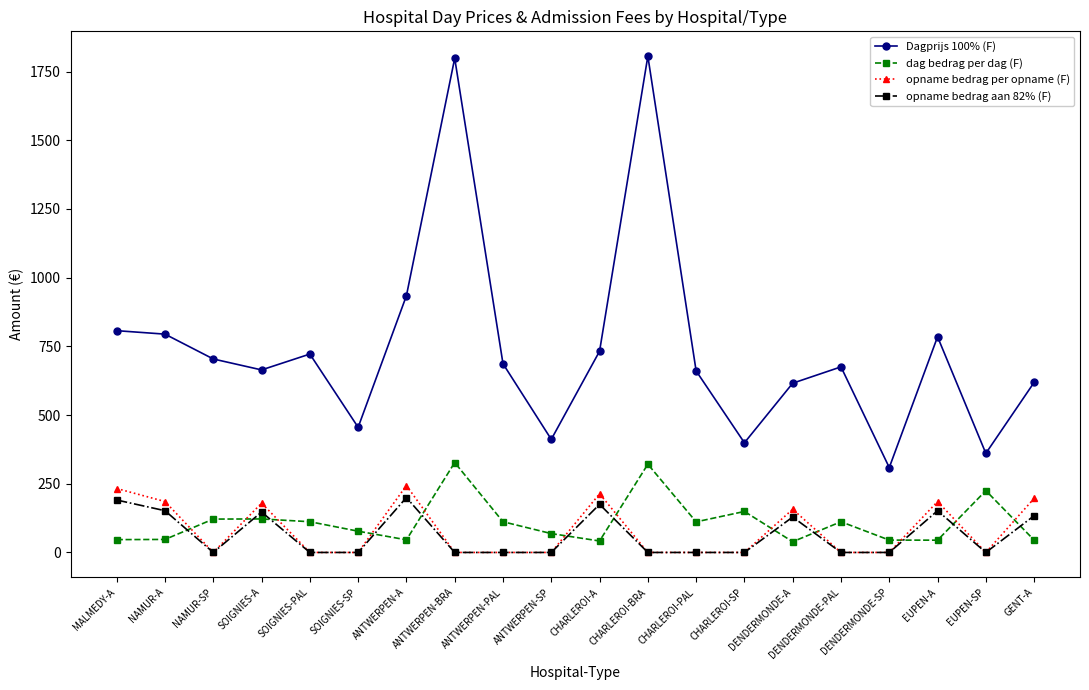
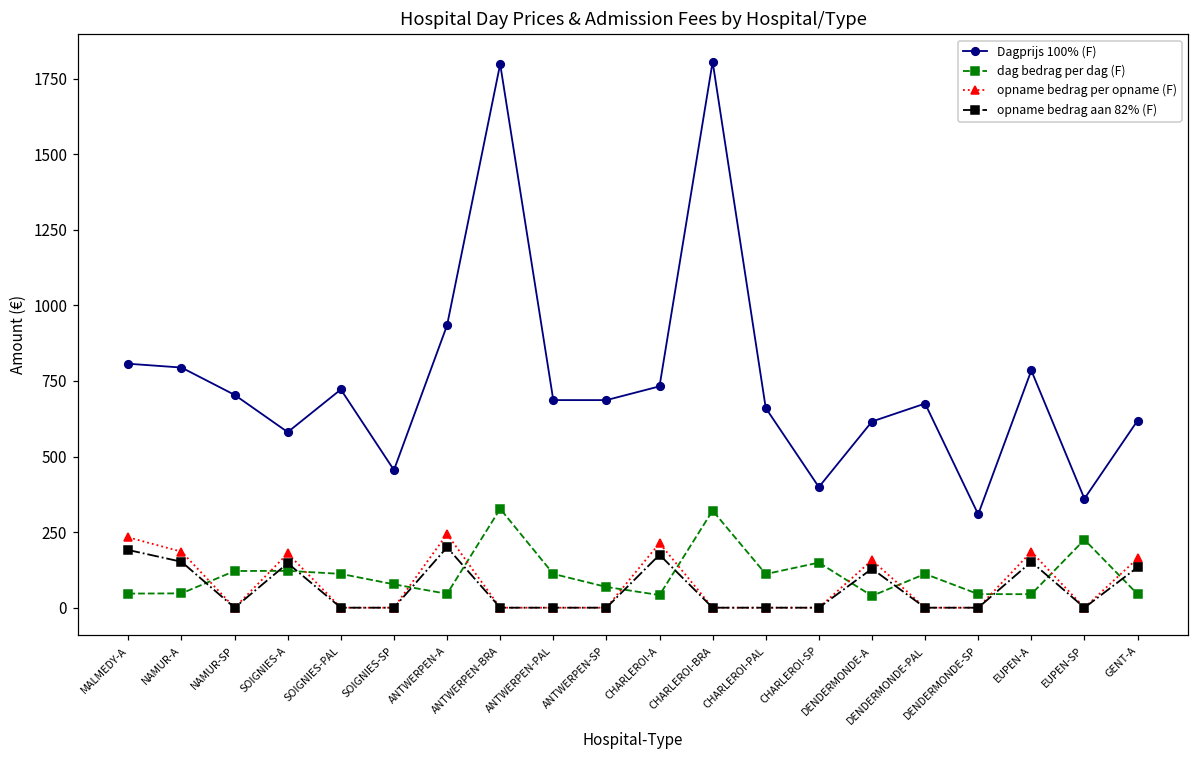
  {
    "Dagprijs 100% (F)": {
      "MALMEDY-A": 810,
      "NAMUR-A": 790,
      "NAMUR-SP": 700,
-     "SOIGNIES-A": 660,
+     "SOIGNIES-A": 580,
      "SOIGNIES-PAL": 720,
      "SOIGNIES-SP": 460,
      "ANTWERPEN-A": 930,
      "ANTWERPEN-BRA": 1800,
      "ANTWERPEN-PAL": 690,
-     "ANTWERPEN-SP": 410,
+     "ANTWERPEN-SP": 690,
      "CHARLEROI-A": 730,
      "CHARLEROI-BRA": 1810,
      "CHARLEROI-PAL": 660,
      "CHARLEROI-SP": 400,
      "DENDERMONDE-A": 620,
      "DENDERMONDE-PAL": 680,
      "DENDERMONDE-SP": 310,
      "EUPEN-A": 780,
      "EUPEN-SP": 360,
      "GENT-A": 620
    },
    "dag bedrag per dag (F)": {
      "MALMEDY-A": 50,
      "NAMUR-A": 50,
      "NAMUR-SP": 120,
      "SOIGNIES-A": 120,
      "SOIGNIES-PAL": 110,
      "SOIGNIES-SP": 80,
      "ANTWERPEN-A": 50,
      "ANTWERPEN-BRA": 330,
      "ANTWERPEN-PAL": 110,
      "ANTWERPEN-SP": 70,
      "CHARLEROI-A": 40,
      "CHARLEROI-BRA": 320,
      "CHARLEROI-PAL": 110,
      "CHARLEROI-SP": 150,
      "DENDERMONDE-A": 40,
      "DENDERMONDE-PAL": 110,
      "DENDERMONDE-SP": 40,
      "EUPEN-A": 40,
      "EUPEN-SP": 220,
      "GENT-A": 40
    },
    "opname bedrag per opname (F)": {
      "MALMEDY-A": 230,
      "NAMUR-A": 190,
      "SOIGNIES-A": 180,
      "ANTWERPEN-A": 240,
      "CHARLEROI-A": 210,
      "DENDERMONDE-A": 160,
      "EUPEN-A": 190,
-     "GENT-A": 200
+     "GENT-A": 160
    },
    "opname bedrag aan 82% (F)": {
      "MALMEDY-A": 190,
      "NAMUR-A": 150,
      "SOIGNIES-A": 150,
      "ANTWERPEN-A": 200,
      "CHARLEROI-A": 180,
      "DENDERMONDE-A": 130,
      "EUPEN-A": 150,
      "GENT-A": 130
    }
  }
